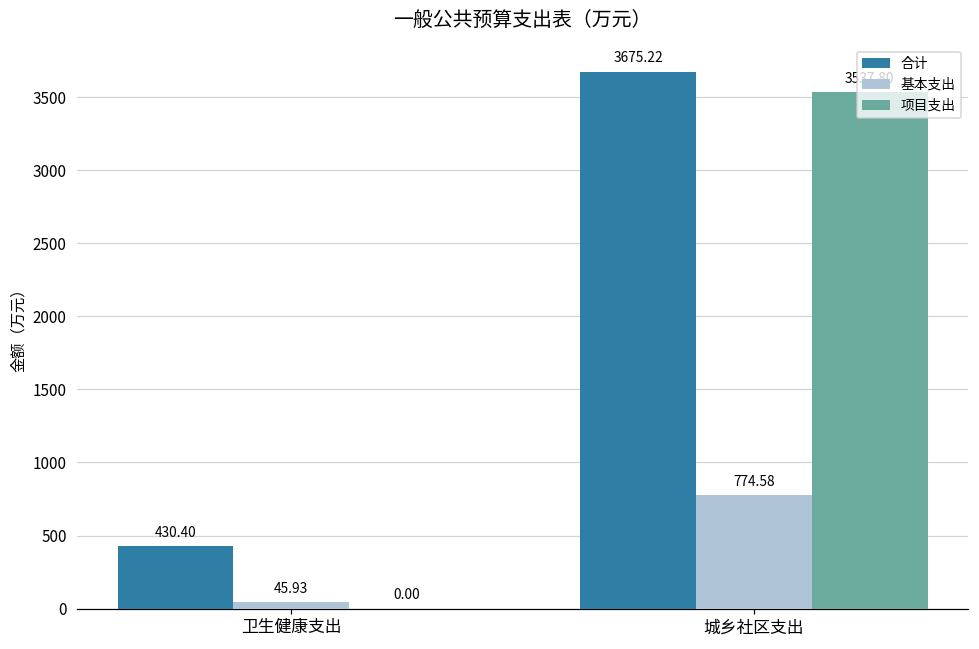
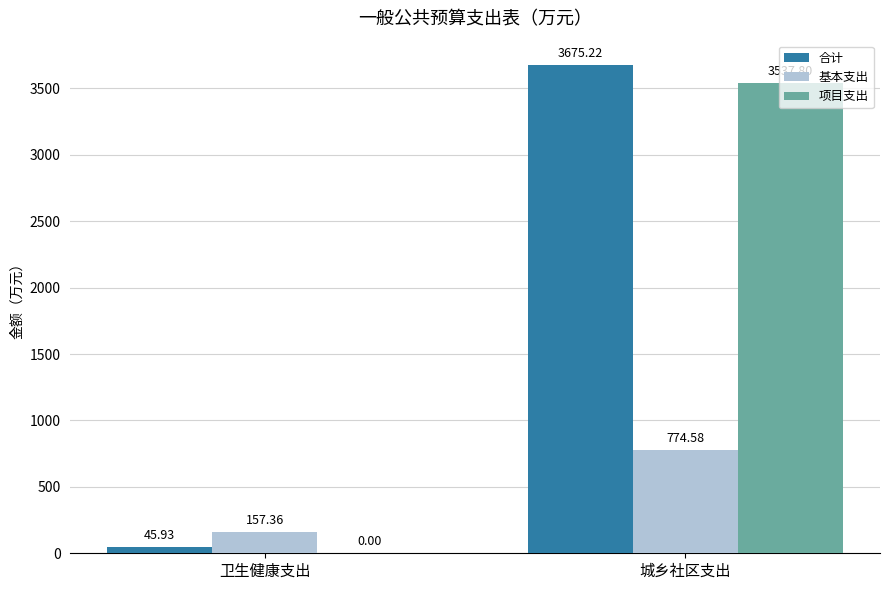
  {
    "合计": {
-     "卫生健康支出": 430.40,
+     "卫生健康支出": 45.93,
      "城乡社区支出": 3675.22
    },
    "基本支出": {
-     "卫生健康支出": 45.93,
+     "卫生健康支出": 157.36,
      "城乡社区支出": 774.58
    },
    "项目支出": {
      "卫生健康支出": 0.00
    }
  }
